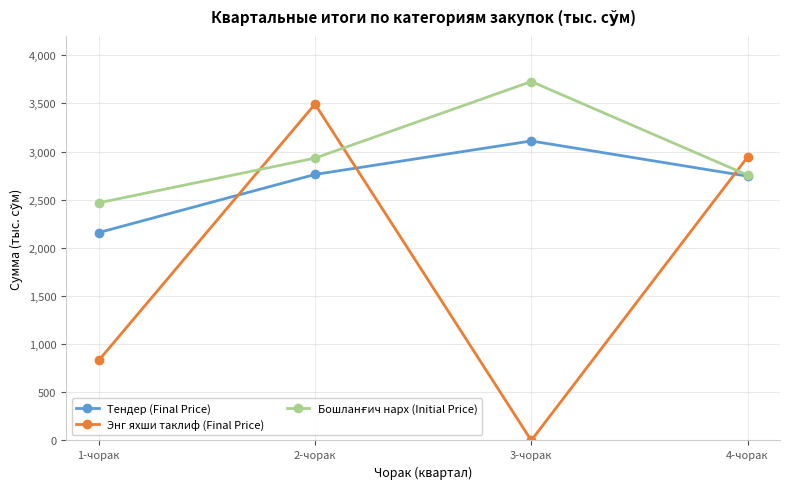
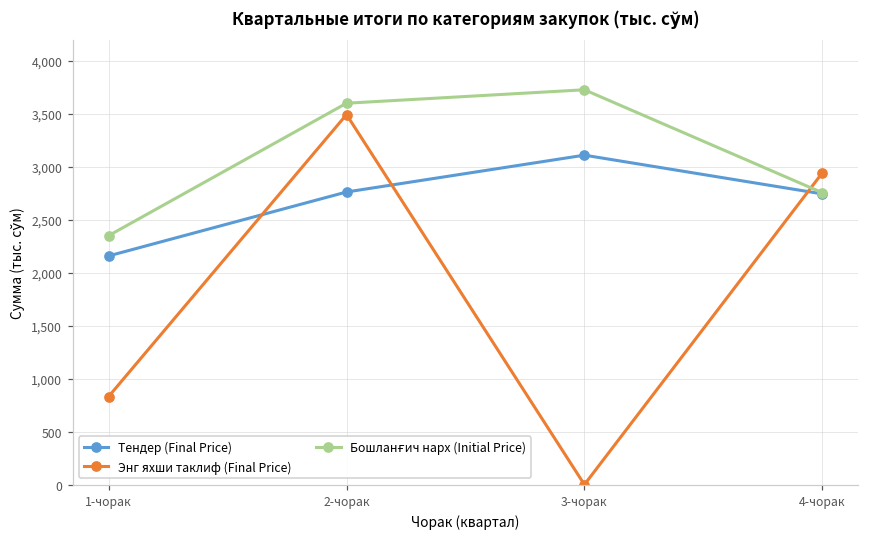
  {
    "Тендер (Final Price)": {
      "1-чорак": "2,200",
      "2-чорак": "2,800",
      "3-чорак": "3,100"
    },
    "Энг яхши таклиф (Final Price)": {
      "1-чорак": "800",
      "2-чорак": "3,500",
      "3-чорак": "0",
      "4-чорак": "2,900"
    },
    "Бошланғич нарх (Initial Price)": {
-     "1-чорак": "2,500",
-     "2-чорак": "2,900",
+     "1-чорак": "2,400",
+     "2-чорак": "3,600",
      "3-чорак": "3,700"
    }
  }
